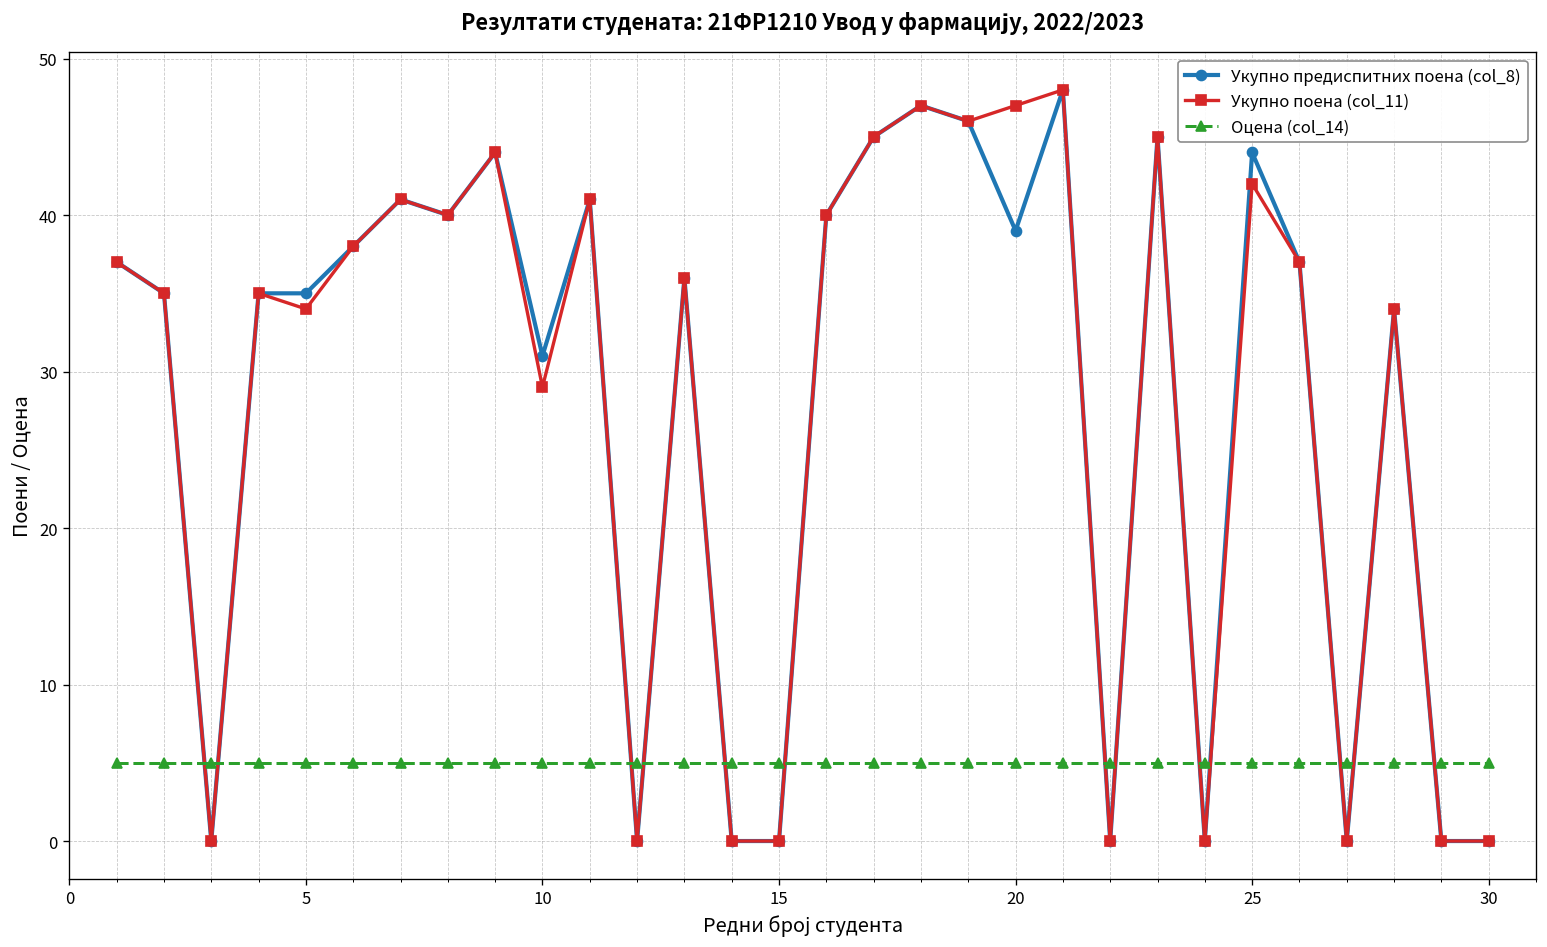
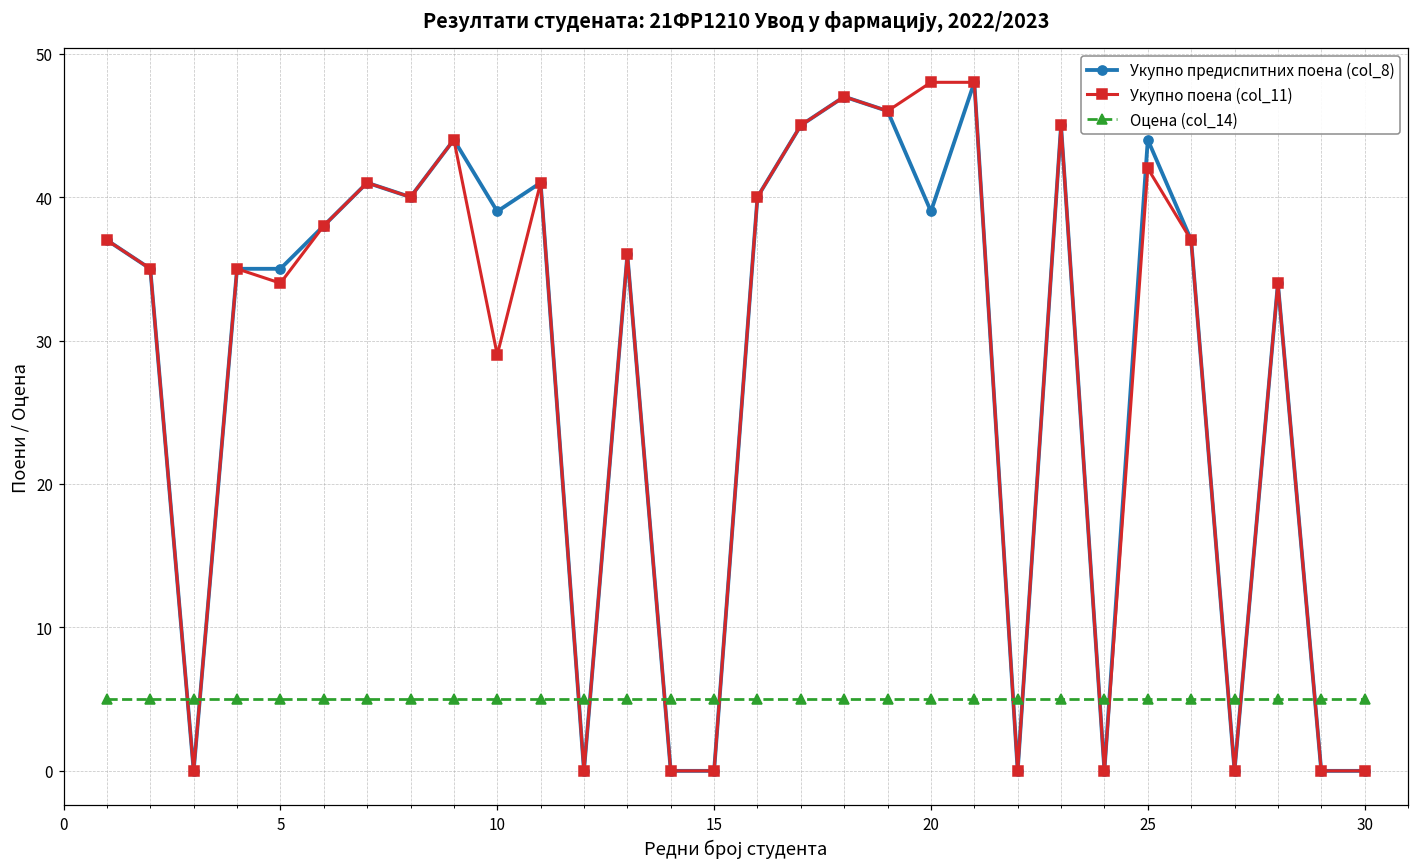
  {
    "Укупно предиспитних поена (col_8)": {
      "5": 35,
-     "10": 31,
+     "10": 39,
      "20": 39,
      "25": 44
    },
    "Укупно поена (col_11)": {
      "5": 34,
      "10": 29,
-     "20": 47,
+     "20": 48,
      "25": 42
    },
    "Оцена (col_14)": {
      "5": 5,
      "10": 5,
      "15": 5,
      "20": 5,
      "25": 5,
      "30": 5
    }
  }
